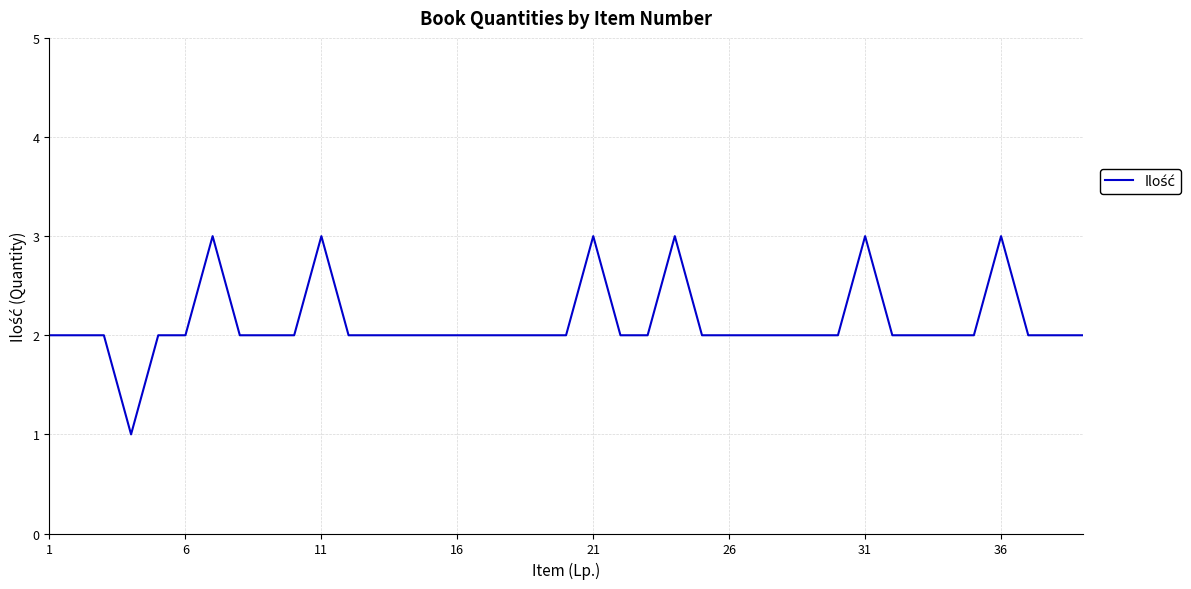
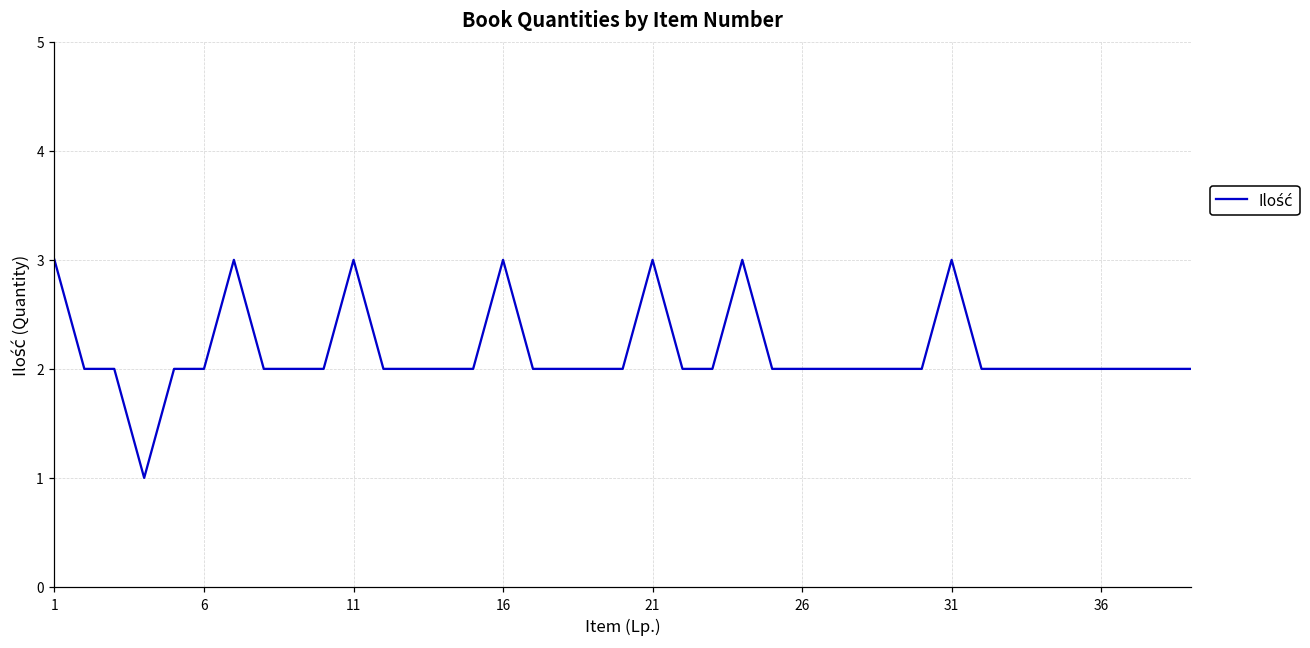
  {
-   "1": 2,
+   "1": 3,
    "6": 2,
    "11": 3,
-   "16": 2,
+   "16": 3,
    "21": 3,
    "26": 2,
    "31": 3,
-   "36": 3
+   "36": 2
  }
